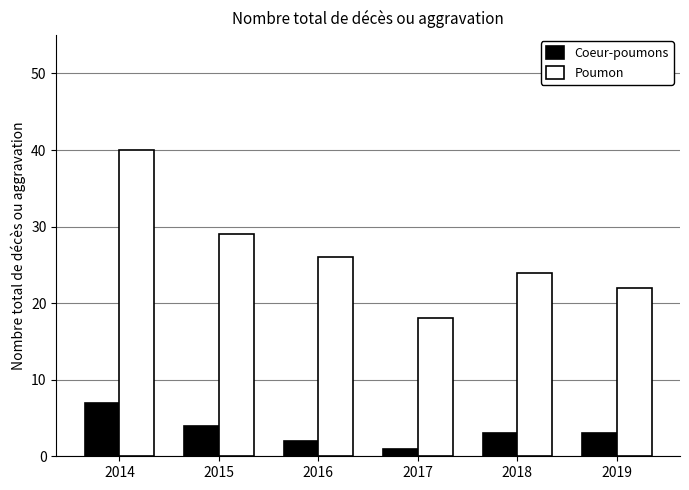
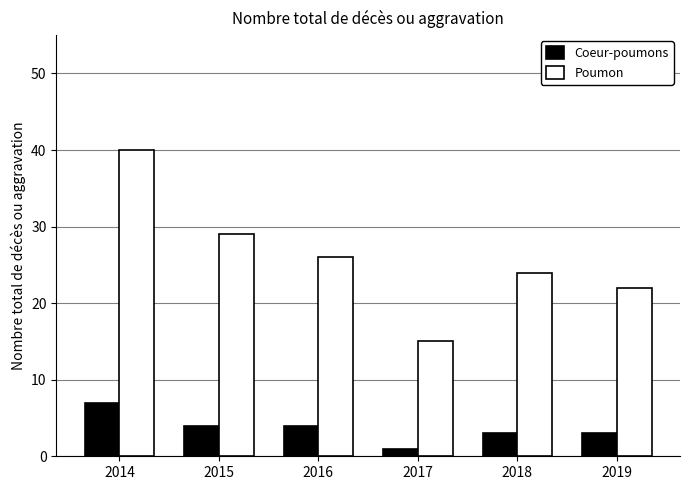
  {
    "Coeur-poumons": {
      "2014": 7,
      "2015": 4,
-     "2016": 2,
+     "2016": 4,
      "2017": 1,
      "2018": 3,
      "2019": 3
    },
    "Poumon": {
      "2014": 40,
      "2015": 29,
      "2016": 26,
-     "2017": 18,
+     "2017": 15,
      "2018": 24,
      "2019": 22
    }
  }
